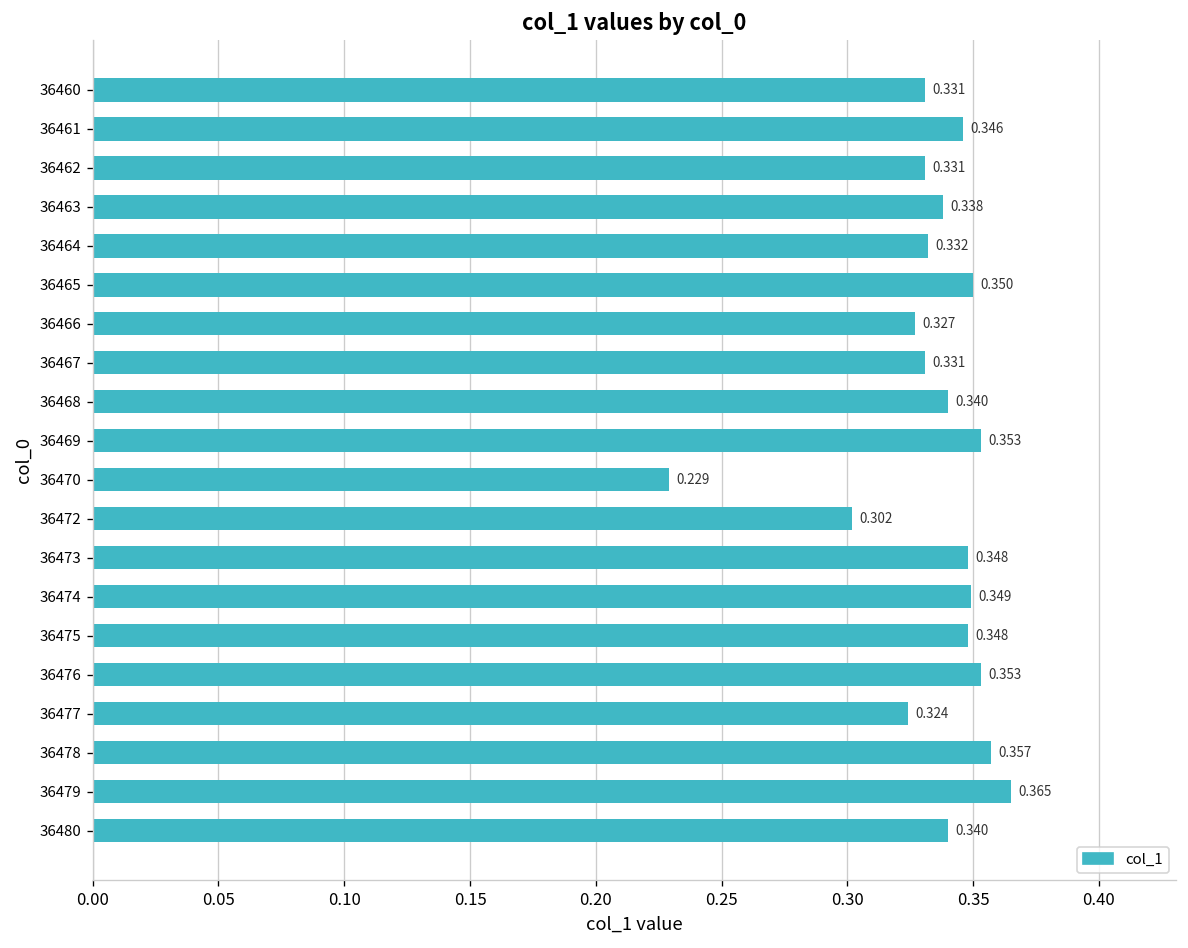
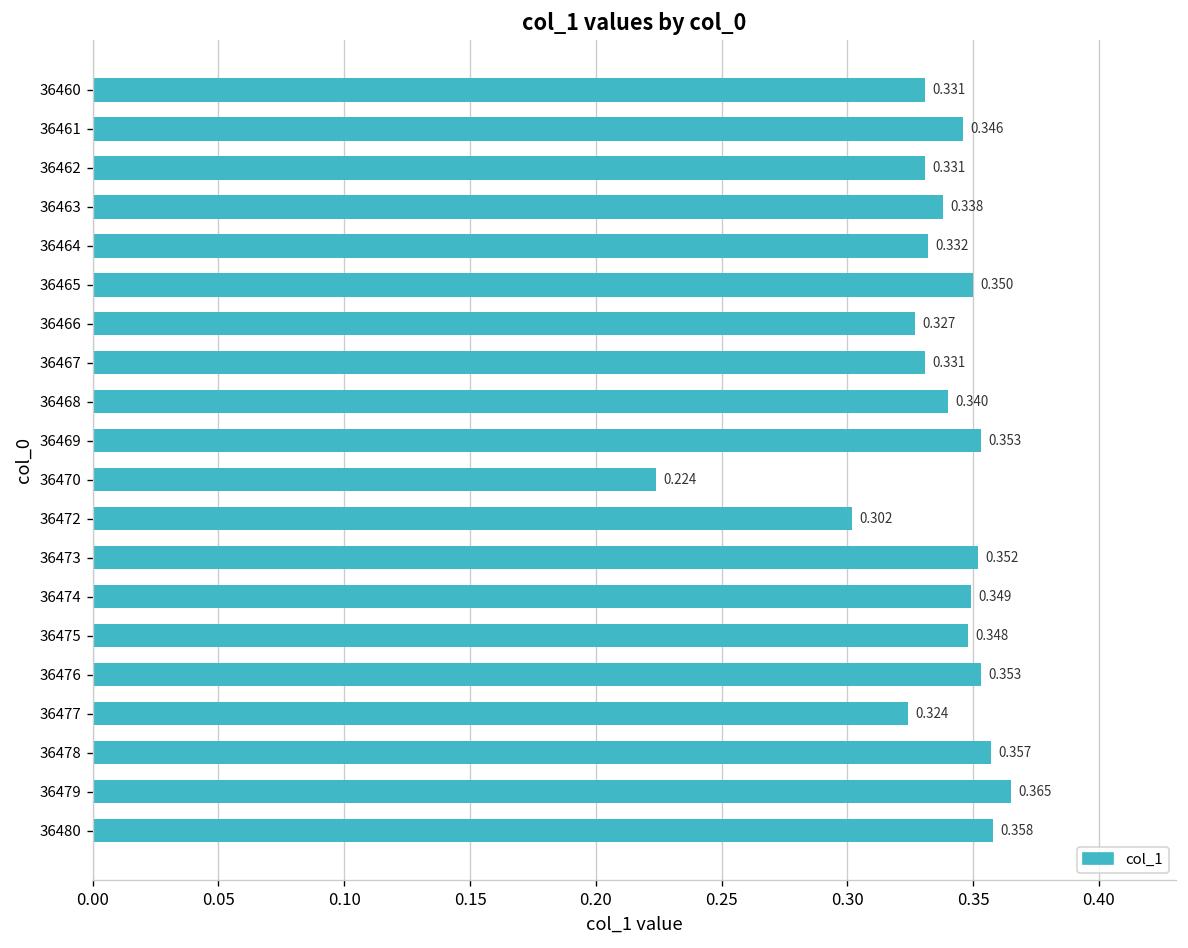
  {
    "36460": 0.331,
    "36461": 0.346,
    "36462": 0.331,
    "36463": 0.338,
    "36464": 0.332,
    "36465": 0.350,
    "36466": 0.327,
    "36467": 0.331,
    "36468": 0.340,
    "36469": 0.353,
-   "36470": 0.229,
+   "36470": 0.224,
    "36472": 0.302,
-   "36473": 0.348,
+   "36473": 0.352,
    "36474": 0.349,
    "36475": 0.348,
    "36476": 0.353,
    "36477": 0.324,
    "36478": 0.357,
    "36479": 0.365,
-   "36480": 0.340
+   "36480": 0.358
  }
